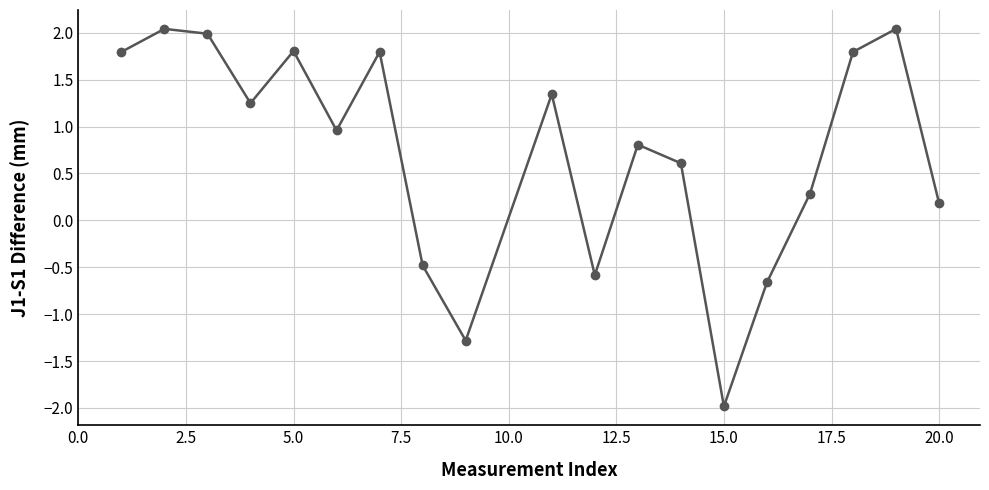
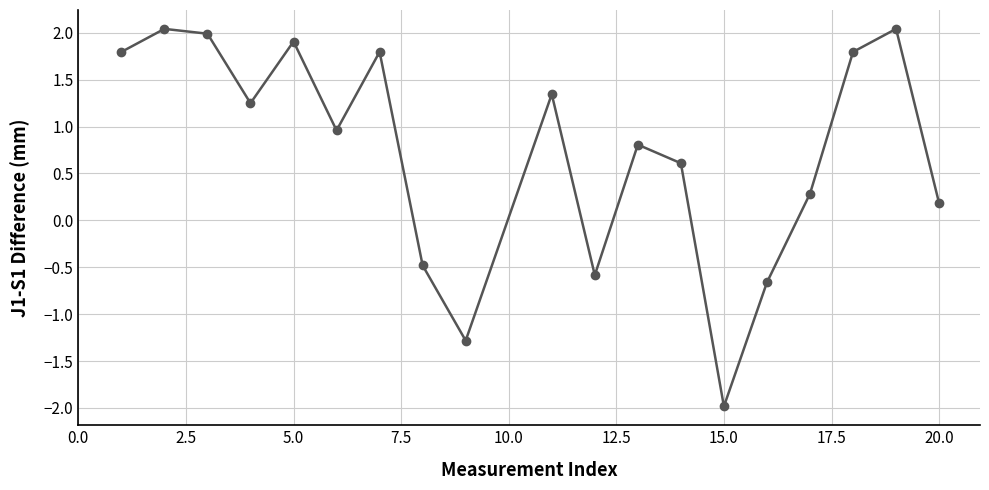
  {
-   "5.0": 1.8,
+   "5.0": 1.9,
    "15.0": -2.0,
    "20.0": 0.2
  }
